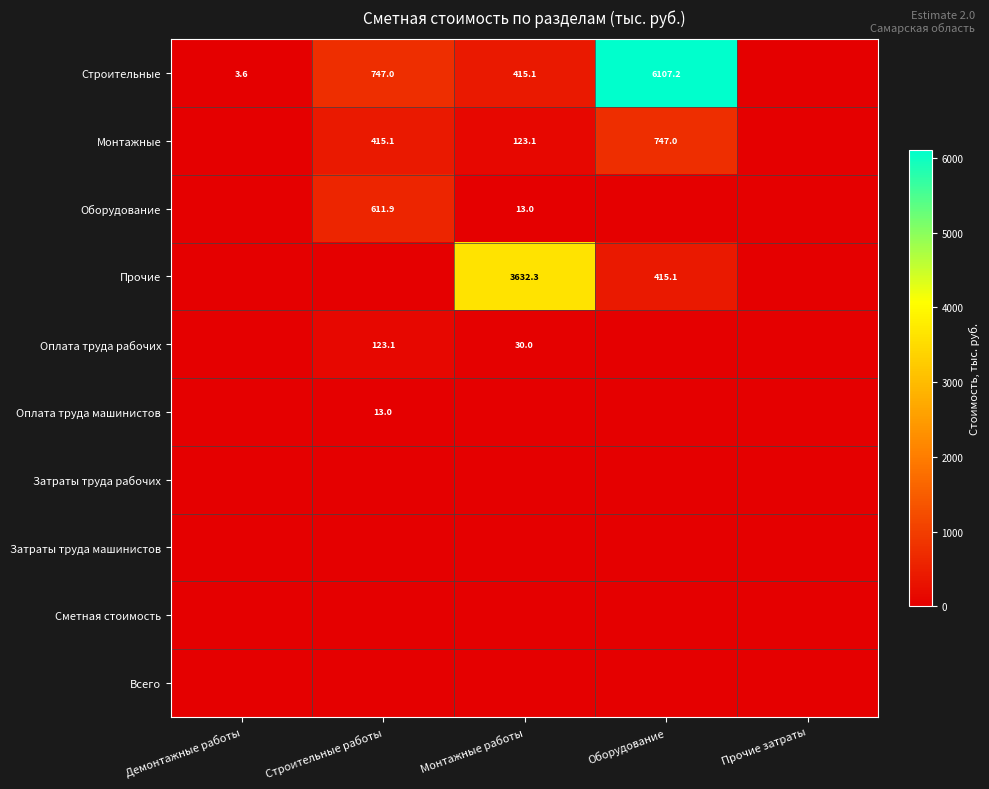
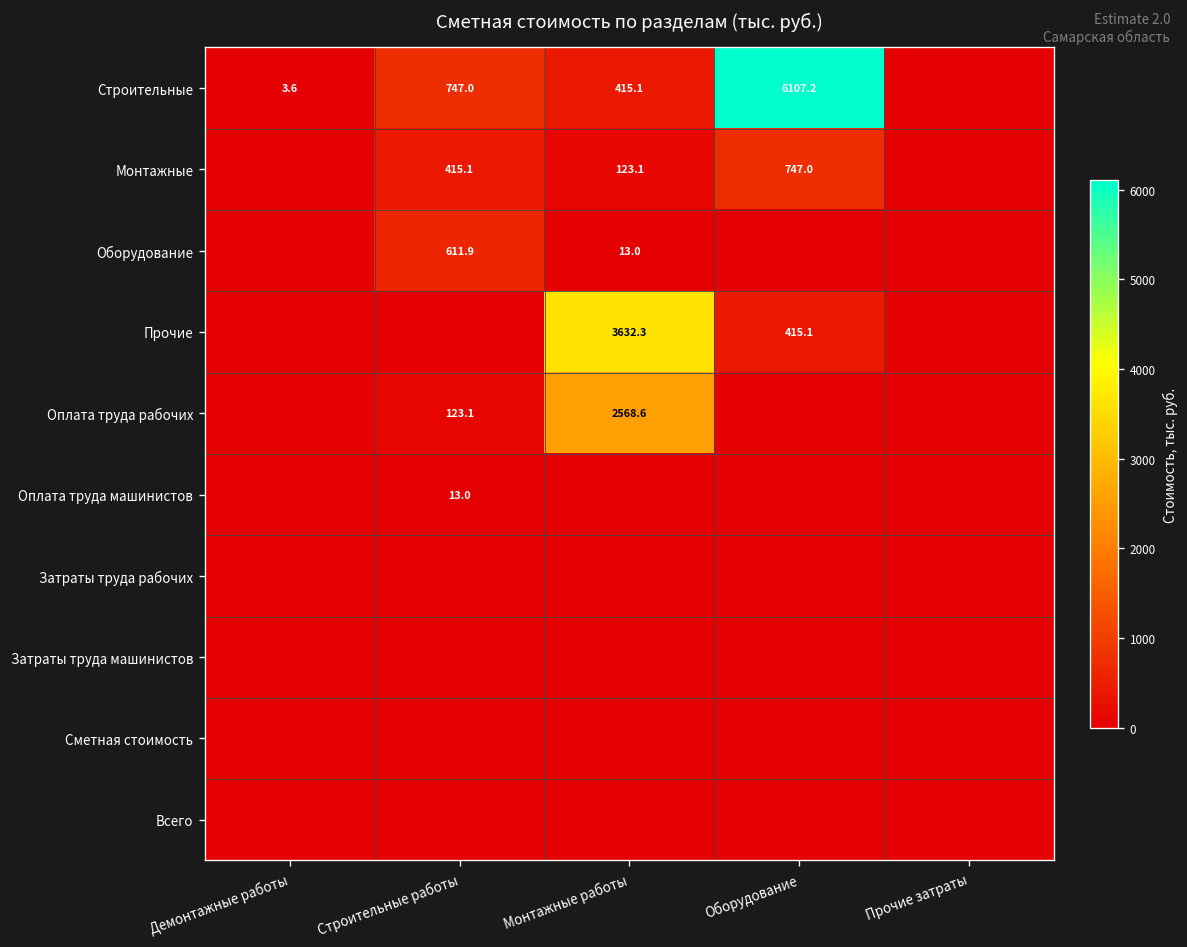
  {
    "Строительные": {
      "Демонтажные работы": 3.6,
      "Строительные работы": 747.0,
      "Монтажные работы": 415.1,
      "Оборудование": 6107.2
    },
    "Монтажные": {
      "Строительные работы": 415.1,
      "Монтажные работы": 123.1,
      "Оборудование": 747.0
    },
    "Оборудование": {
      "Строительные работы": 611.9,
      "Монтажные работы": 13.0
    },
    "Прочие": {
      "Монтажные работы": 3632.3,
      "Оборудование": 415.1
    },
    "Оплата труда рабочих": {
      "Строительные работы": 123.1,
-     "Монтажные работы": 30.0
+     "Монтажные работы": 2568.6
    },
    "Оплата труда машинистов": {
      "Строительные работы": 13.0
    }
  }
